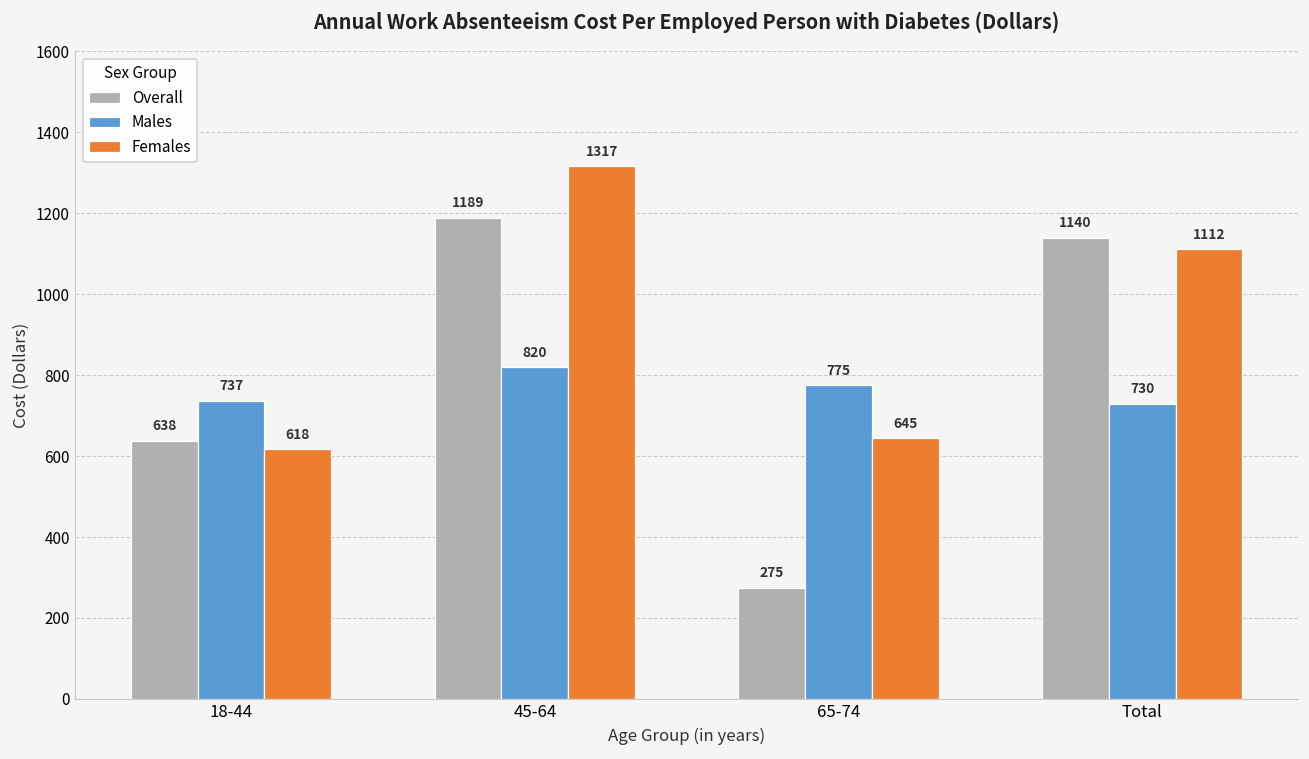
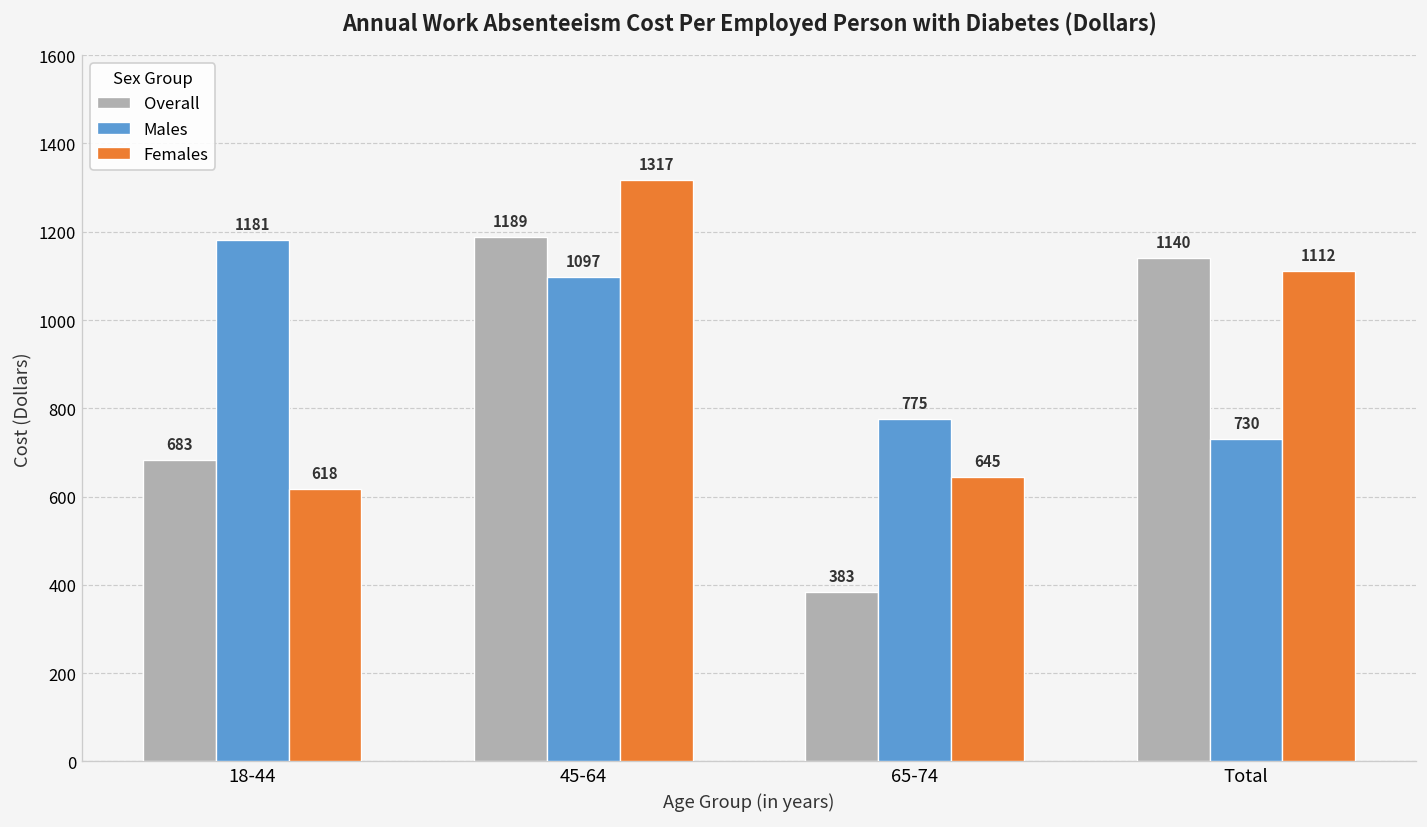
  {
    "Overall": {
-     "18-44": 638,
+     "18-44": 683,
      "45-64": 1189,
-     "65-74": 275,
+     "65-74": 383,
      "Total": 1140
    },
    "Males": {
-     "18-44": 737,
-     "45-64": 820,
+     "18-44": 1181,
+     "45-64": 1097,
      "65-74": 775,
      "Total": 730
    },
    "Females": {
      "18-44": 618,
      "45-64": 1317,
      "65-74": 645,
      "Total": 1112
    }
  }
